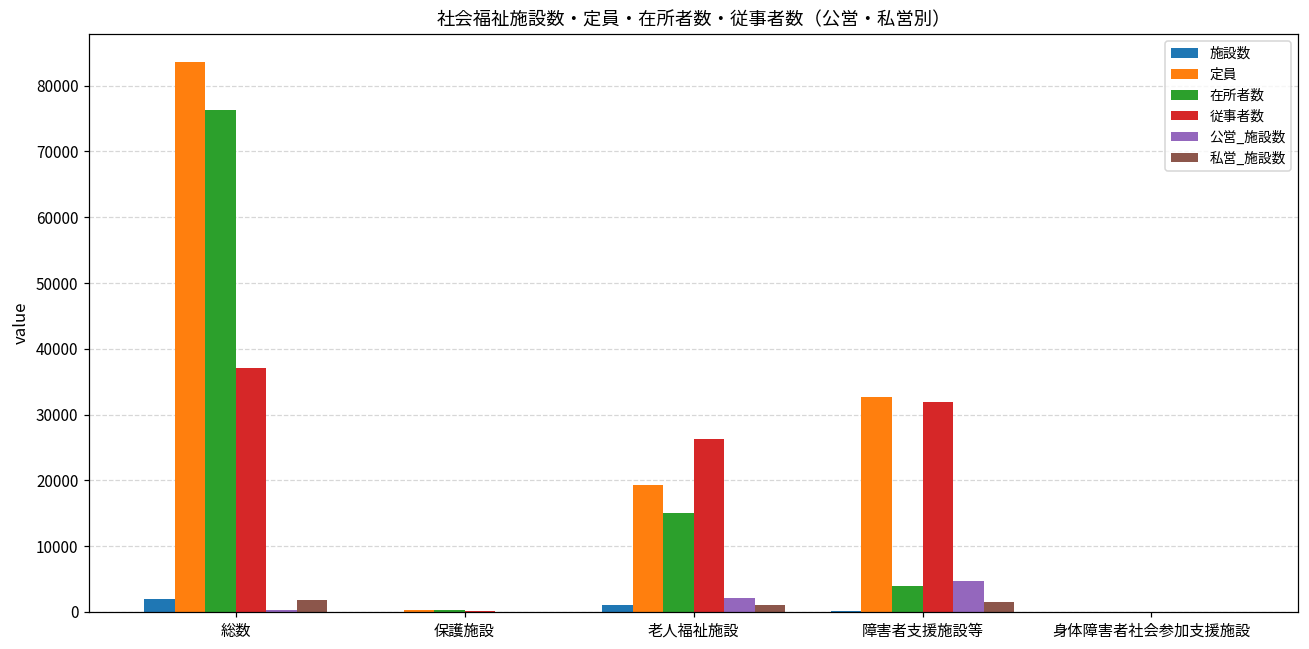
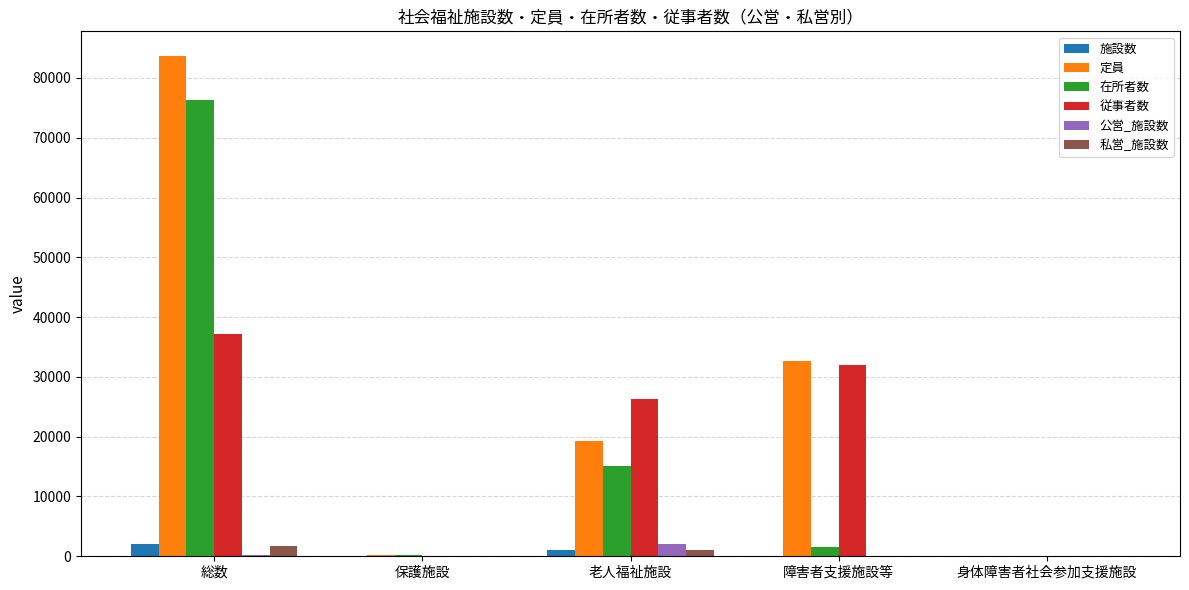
  {
    "施設数": {
      "総数": 2000,
      "老人福祉施設": 1000
    },
    "定員": {
      "総数": 84000,
      "老人福祉施設": 19000,
      "障害者支援施設等": 33000,
      "身体障害者社会参加支援施設": 0
    },
    "在所者数": {
      "総数": 76000,
      "老人福祉施設": 15000,
-     "障害者支援施設等": 4000,
+     "障害者支援施設等": 2000,
      "身体障害者社会参加支援施設": 0
    },
    "従事者数": {
      "総数": 37000,
      "老人福祉施設": 26000,
      "障害者支援施設等": 32000
    },
    "公営_施設数": {
      "保護施設": 0,
      "老人福祉施設": 2000,
-     "障害者支援施設等": 5000,
+     "障害者支援施設等": 0,
      "身体障害者社会参加支援施設": 0
    },
    "私営_施設数": {
      "総数": 2000,
      "老人福祉施設": 1000,
-     "障害者支援施設等": 1000
+     "障害者支援施設等": 0
    }
  }
